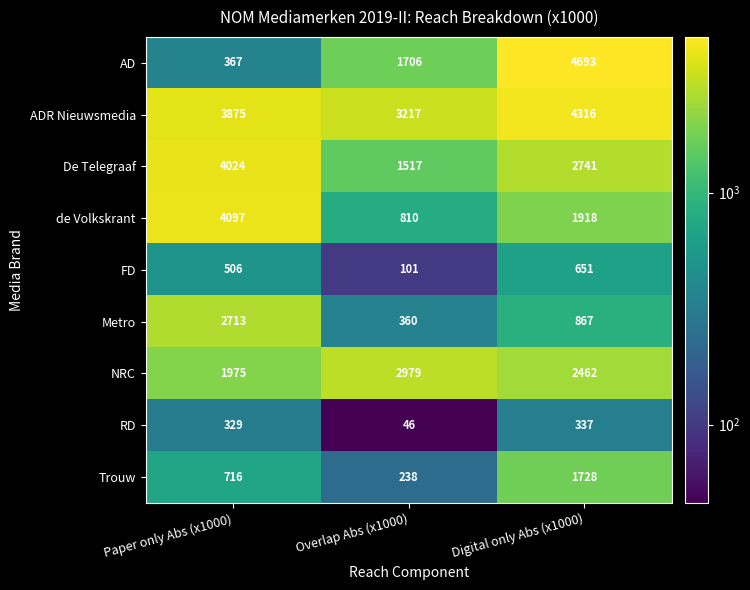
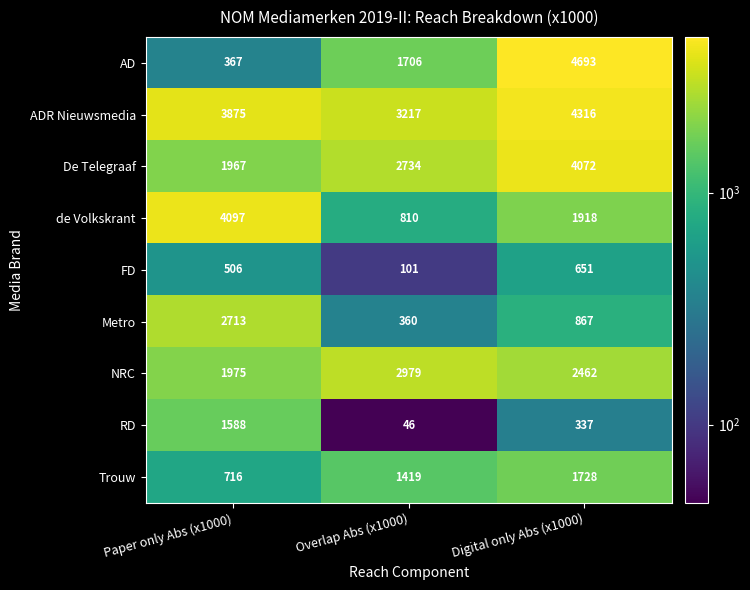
  {
    "AD": {
      "Paper only Abs (x1000)": 367,
      "Overlap Abs (x1000)": 1706,
      "Digital only Abs (x1000)": 4693
    },
    "ADR Nieuwsmedia": {
      "Paper only Abs (x1000)": 3875,
      "Overlap Abs (x1000)": 3217,
      "Digital only Abs (x1000)": 4316
    },
    "De Telegraaf": {
-     "Paper only Abs (x1000)": 4024,
-     "Overlap Abs (x1000)": 1517,
-     "Digital only Abs (x1000)": 2741
+     "Paper only Abs (x1000)": 1967,
+     "Overlap Abs (x1000)": 2734,
+     "Digital only Abs (x1000)": 4072
    },
    "de Volkskrant": {
      "Paper only Abs (x1000)": 4097,
      "Overlap Abs (x1000)": 810,
      "Digital only Abs (x1000)": 1918
    },
    "FD": {
      "Paper only Abs (x1000)": 506,
      "Overlap Abs (x1000)": 101,
      "Digital only Abs (x1000)": 651
    },
    "Metro": {
      "Paper only Abs (x1000)": 2713,
      "Overlap Abs (x1000)": 360,
      "Digital only Abs (x1000)": 867
    },
    "NRC": {
      "Paper only Abs (x1000)": 1975,
      "Overlap Abs (x1000)": 2979,
      "Digital only Abs (x1000)": 2462
    },
    "RD": {
-     "Paper only Abs (x1000)": 329,
+     "Paper only Abs (x1000)": 1588,
      "Overlap Abs (x1000)": 46,
      "Digital only Abs (x1000)": 337
    },
    "Trouw": {
      "Paper only Abs (x1000)": 716,
-     "Overlap Abs (x1000)": 238,
+     "Overlap Abs (x1000)": 1419,
      "Digital only Abs (x1000)": 1728
    }
  }
